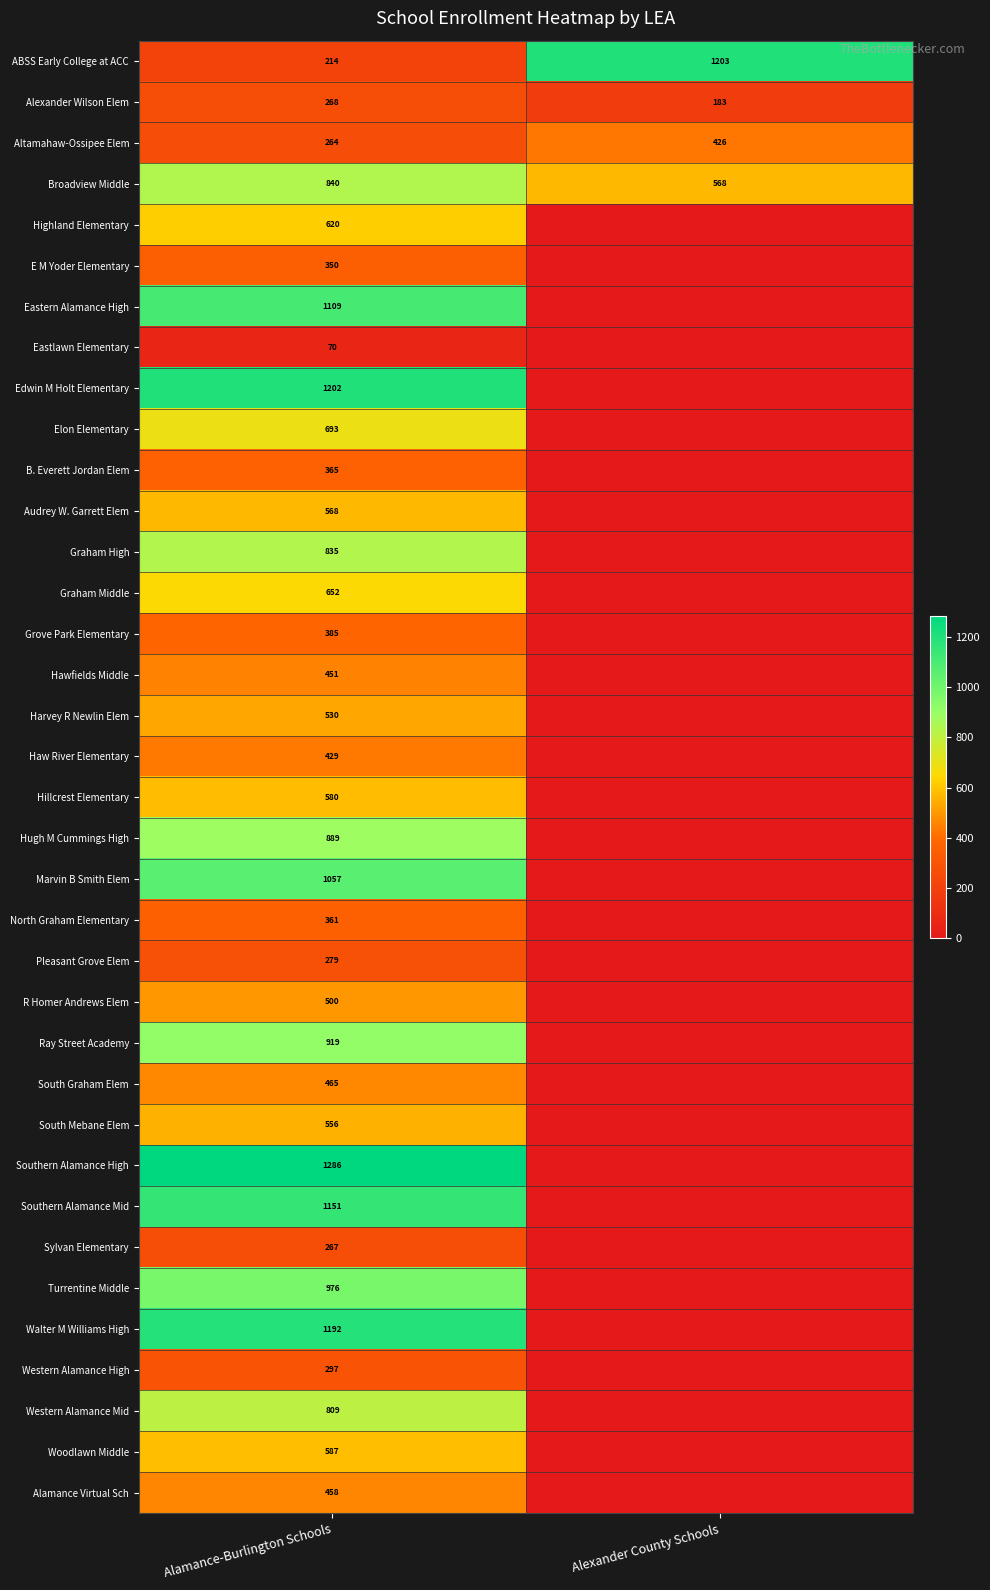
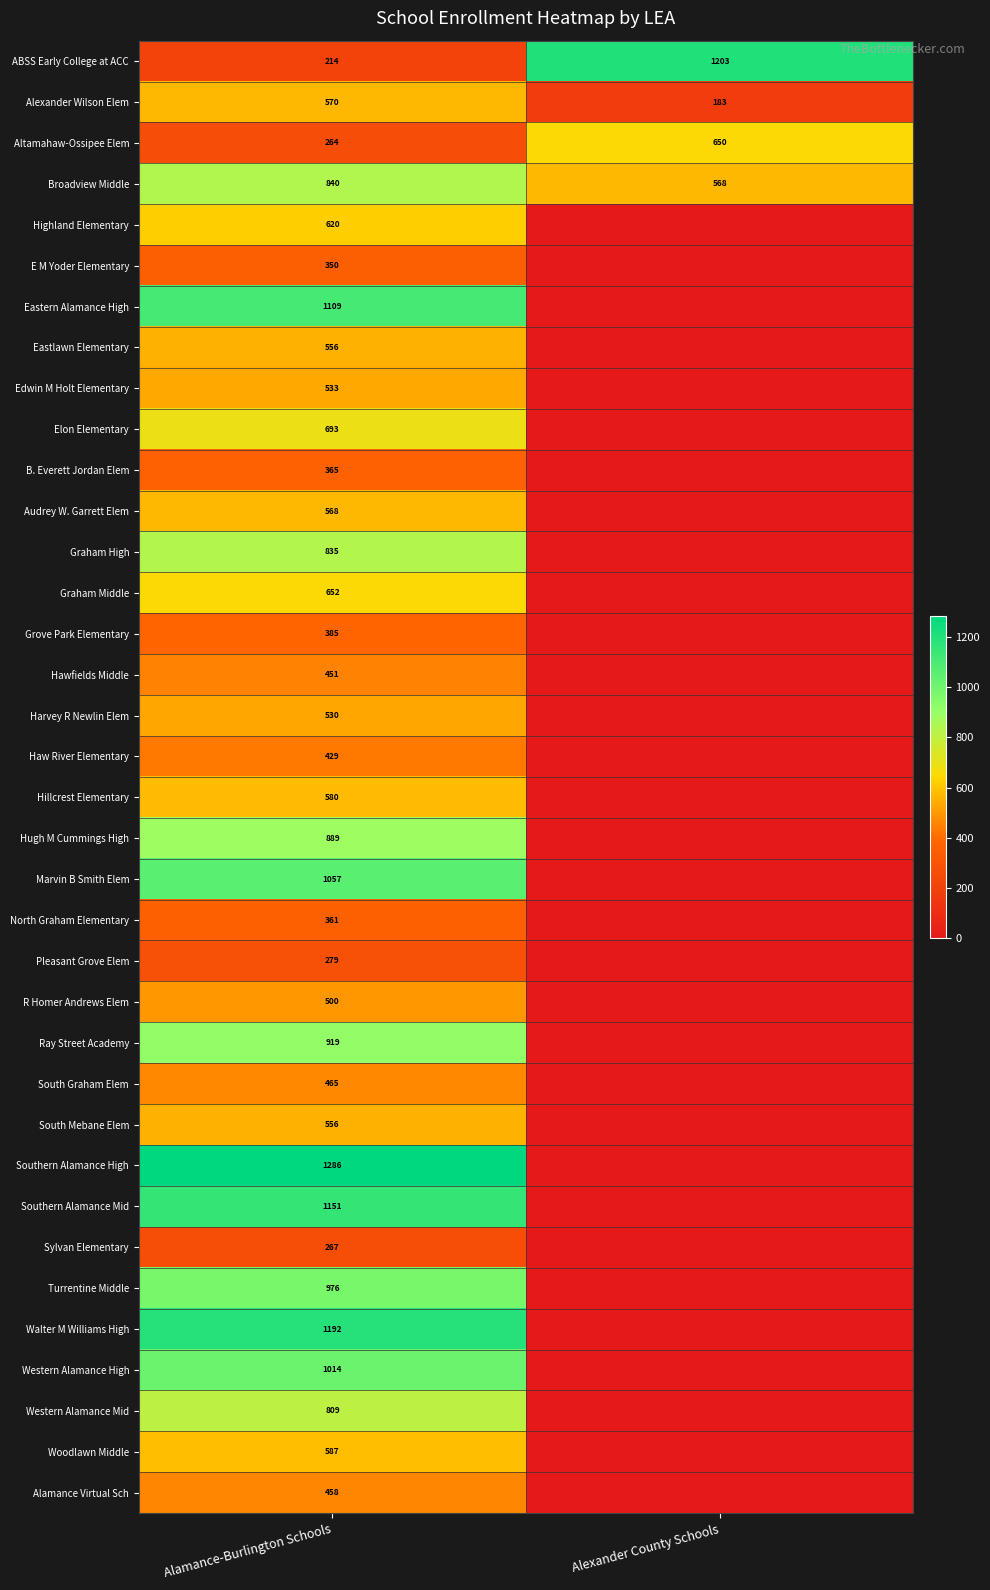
  {
    "ABSS Early College at ACC": {
      "Alamance-Burlington Schools": 214,
      "Alexander County Schools": 1203
    },
    "Alexander Wilson Elem": {
-     "Alamance-Burlington Schools": 268,
+     "Alamance-Burlington Schools": 570,
      "Alexander County Schools": 183
    },
    "Altamahaw-Ossipee Elem": {
      "Alamance-Burlington Schools": 264,
-     "Alexander County Schools": 426
+     "Alexander County Schools": 650
    },
    "Broadview Middle": {
      "Alamance-Burlington Schools": 840,
      "Alexander County Schools": 568
    },
    "Highland Elementary": {
      "Alamance-Burlington Schools": 620
    },
    "E M Yoder Elementary": {
      "Alamance-Burlington Schools": 350
    },
    "Eastern Alamance High": {
      "Alamance-Burlington Schools": 1109
    },
    "Eastlawn Elementary": {
-     "Alamance-Burlington Schools": 70
+     "Alamance-Burlington Schools": 556
    },
    "Edwin M Holt Elementary": {
-     "Alamance-Burlington Schools": 1202
+     "Alamance-Burlington Schools": 533
    },
    "Elon Elementary": {
      "Alamance-Burlington Schools": 693
    },
    "B. Everett Jordan Elem": {
      "Alamance-Burlington Schools": 365
    },
    "Audrey W. Garrett Elem": {
      "Alamance-Burlington Schools": 568
    },
    "Graham High": {
      "Alamance-Burlington Schools": 835
    },
    "Graham Middle": {
      "Alamance-Burlington Schools": 652
    },
    "Grove Park Elementary": {
      "Alamance-Burlington Schools": 385
    },
    "Hawfields Middle": {
      "Alamance-Burlington Schools": 451
    },
    "Harvey R Newlin Elem": {
      "Alamance-Burlington Schools": 530
    },
    "Haw River Elementary": {
      "Alamance-Burlington Schools": 429
    },
    "Hillcrest Elementary": {
      "Alamance-Burlington Schools": 580
    },
    "Hugh M Cummings High": {
      "Alamance-Burlington Schools": 889
    },
    "Marvin B Smith Elem": {
      "Alamance-Burlington Schools": 1057
    },
    "North Graham Elementary": {
      "Alamance-Burlington Schools": 361
    },
    "Pleasant Grove Elem": {
      "Alamance-Burlington Schools": 279
    },
    "R Homer Andrews Elem": {
      "Alamance-Burlington Schools": 500
    },
    "Ray Street Academy": {
      "Alamance-Burlington Schools": 919
    },
    "South Graham Elem": {
      "Alamance-Burlington Schools": 465
    },
    "South Mebane Elem": {
      "Alamance-Burlington Schools": 556
    },
    "Southern Alamance High": {
      "Alamance-Burlington Schools": 1286
    },
    "Southern Alamance Mid": {
      "Alamance-Burlington Schools": 1151
    },
    "Sylvan Elementary": {
      "Alamance-Burlington Schools": 267
    },
    "Turrentine Middle": {
      "Alamance-Burlington Schools": 976
    },
    "Walter M Williams High": {
      "Alamance-Burlington Schools": 1192
    },
    "Western Alamance High": {
-     "Alamance-Burlington Schools": 297
+     "Alamance-Burlington Schools": 1014
    },
    "Western Alamance Mid": {
      "Alamance-Burlington Schools": 809
    },
    "Woodlawn Middle": {
      "Alamance-Burlington Schools": 587
    },
    "Alamance Virtual Sch": {
      "Alamance-Burlington Schools": 458
    }
  }
